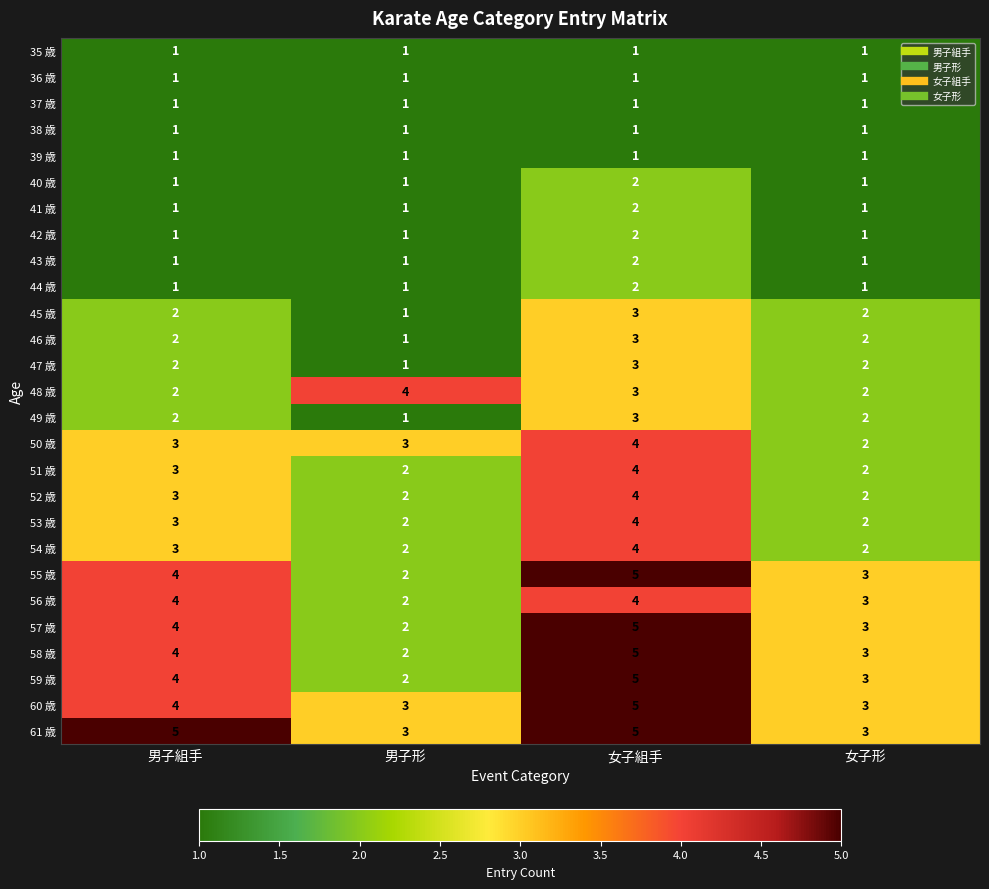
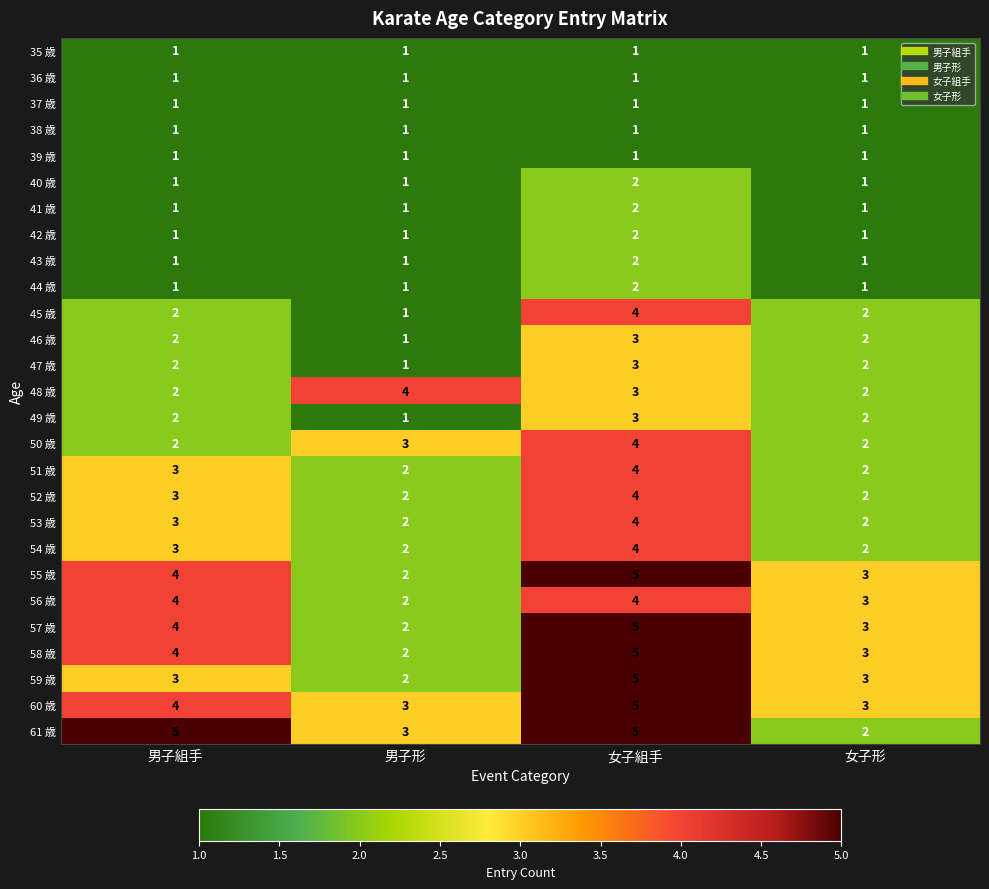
  {
    "35 歳": {
      "男子組手": 1,
      "男子形": 1,
      "女子組手": 1,
      "女子形": 1
    },
    "36 歳": {
      "男子組手": 1,
      "男子形": 1,
      "女子組手": 1,
      "女子形": 1
    },
    "37 歳": {
      "男子組手": 1,
      "男子形": 1,
      "女子組手": 1,
      "女子形": 1
    },
    "38 歳": {
      "男子組手": 1,
      "男子形": 1,
      "女子組手": 1,
      "女子形": 1
    },
    "39 歳": {
      "男子組手": 1,
      "男子形": 1,
      "女子組手": 1,
      "女子形": 1
    },
    "40 歳": {
      "男子組手": 1,
      "男子形": 1,
      "女子組手": 2,
      "女子形": 1
    },
    "41 歳": {
      "男子組手": 1,
      "男子形": 1,
      "女子組手": 2,
      "女子形": 1
    },
    "42 歳": {
      "男子組手": 1,
      "男子形": 1,
      "女子組手": 2,
      "女子形": 1
    },
    "43 歳": {
      "男子組手": 1,
      "男子形": 1,
      "女子組手": 2,
      "女子形": 1
    },
    "44 歳": {
      "男子組手": 1,
      "男子形": 1,
      "女子組手": 2,
      "女子形": 1
    },
    "45 歳": {
      "男子組手": 2,
      "男子形": 1,
-     "女子組手": 3,
+     "女子組手": 4,
      "女子形": 2
    },
    "46 歳": {
      "男子組手": 2,
      "男子形": 1,
      "女子組手": 3,
      "女子形": 2
    },
    "47 歳": {
      "男子組手": 2,
      "男子形": 1,
      "女子組手": 3,
      "女子形": 2
    },
    "48 歳": {
      "男子組手": 2,
      "男子形": 4,
      "女子組手": 3,
      "女子形": 2
    },
    "49 歳": {
      "男子組手": 2,
      "男子形": 1,
      "女子組手": 3,
      "女子形": 2
    },
    "50 歳": {
-     "男子組手": 3,
+     "男子組手": 2,
      "男子形": 3,
      "女子組手": 4,
      "女子形": 2
    },
    "51 歳": {
      "男子組手": 3,
      "男子形": 2,
      "女子組手": 4,
      "女子形": 2
    },
    "52 歳": {
      "男子組手": 3,
      "男子形": 2,
      "女子組手": 4,
      "女子形": 2
    },
    "53 歳": {
      "男子組手": 3,
      "男子形": 2,
      "女子組手": 4,
      "女子形": 2
    },
    "54 歳": {
      "男子組手": 3,
      "男子形": 2,
      "女子組手": 4,
      "女子形": 2
    },
    "55 歳": {
      "男子組手": 4,
      "男子形": 2,
      "女子組手": 5,
      "女子形": 3
    },
    "56 歳": {
      "男子組手": 4,
      "男子形": 2,
      "女子組手": 4,
      "女子形": 3
    },
    "57 歳": {
      "男子組手": 4,
      "男子形": 2,
      "女子組手": 5,
      "女子形": 3
    },
    "58 歳": {
      "男子組手": 4,
      "男子形": 2,
      "女子組手": 5,
      "女子形": 3
    },
    "59 歳": {
-     "男子組手": 4,
+     "男子組手": 3,
      "男子形": 2,
      "女子組手": 5,
      "女子形": 3
    },
    "60 歳": {
      "男子組手": 4,
      "男子形": 3,
      "女子組手": 5,
      "女子形": 3
    },
    "61 歳": {
      "男子組手": 5,
      "男子形": 3,
      "女子組手": 5,
-     "女子形": 3
+     "女子形": 2
    }
  }
